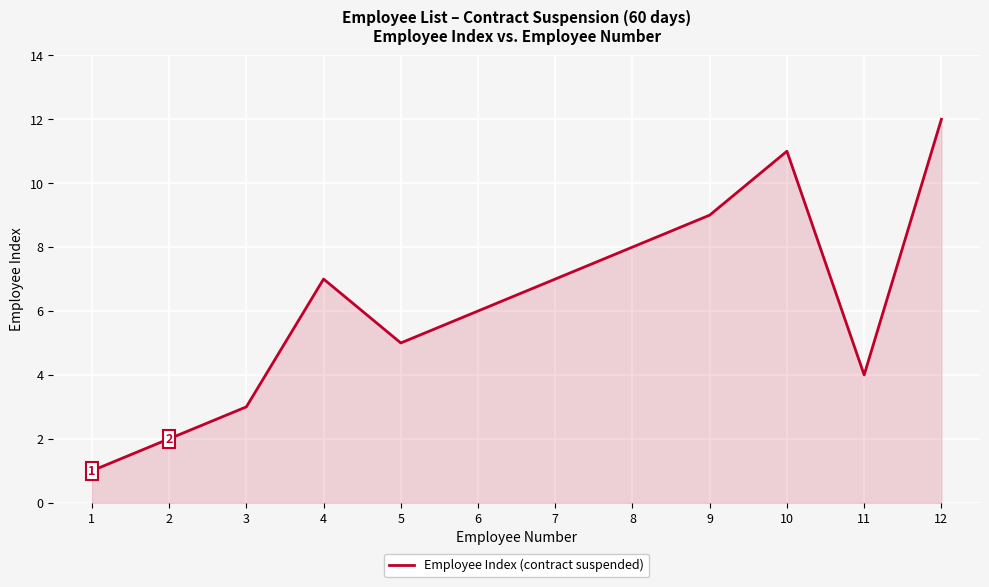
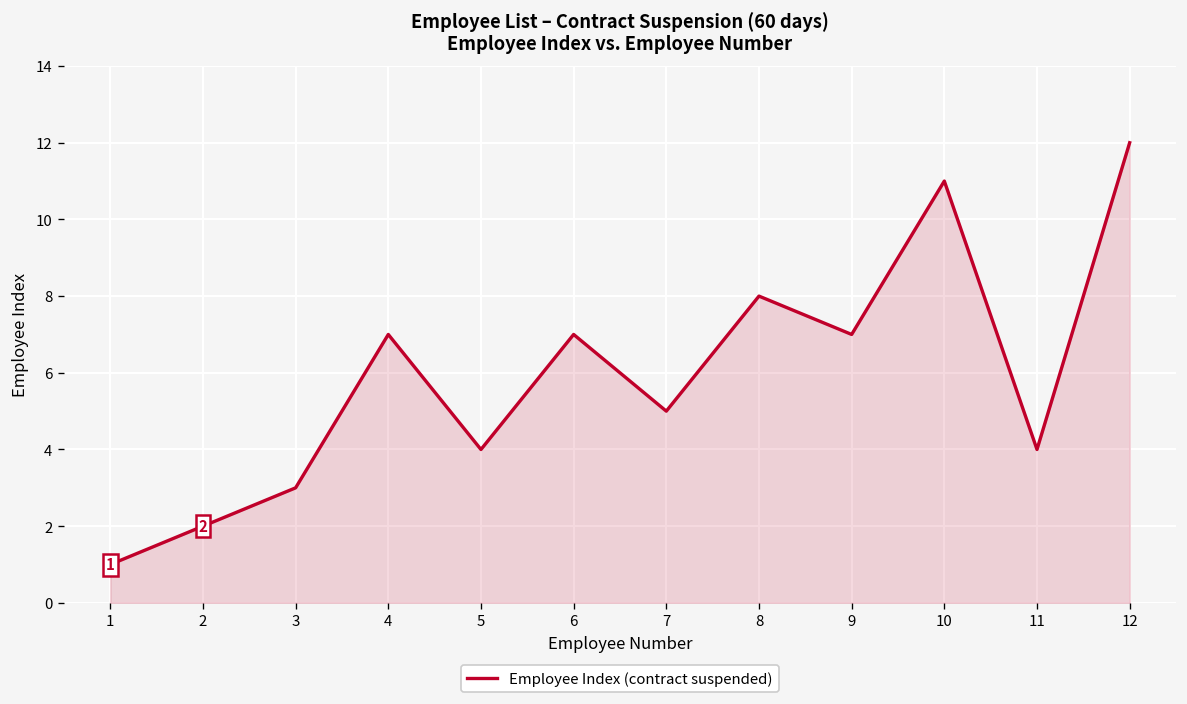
  {
    "3": 3,
    "4": 7,
-   "5": 5,
-   "6": 6,
-   "7": 7,
+   "5": 4,
+   "6": 7,
+   "7": 5,
    "8": 8,
-   "9": 9,
+   "9": 7,
    "10": 11,
    "11": 4,
    "12": 12
  }
